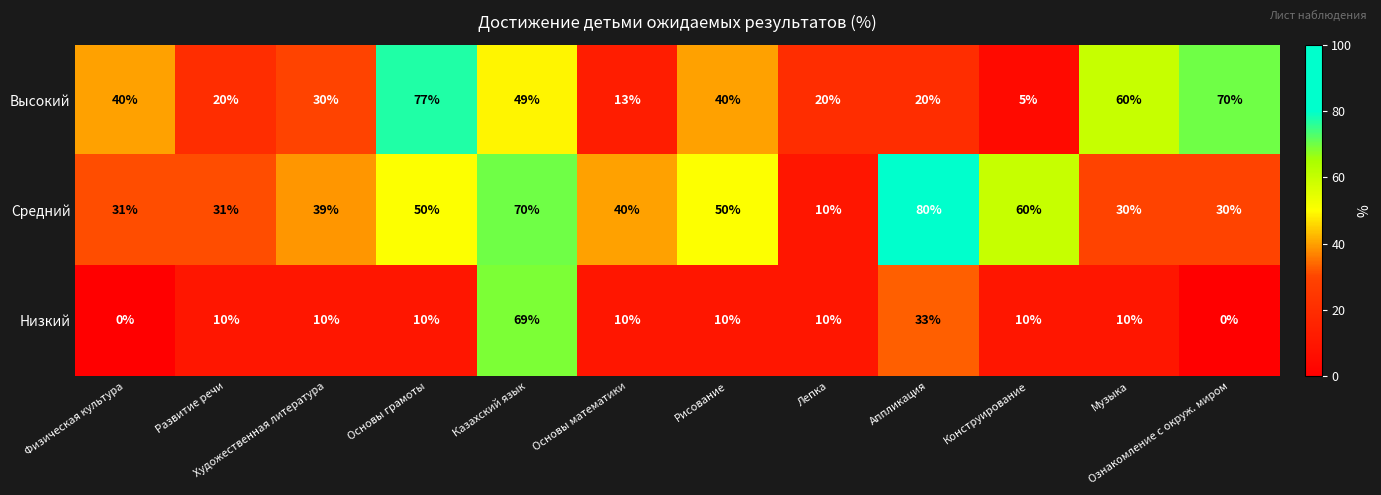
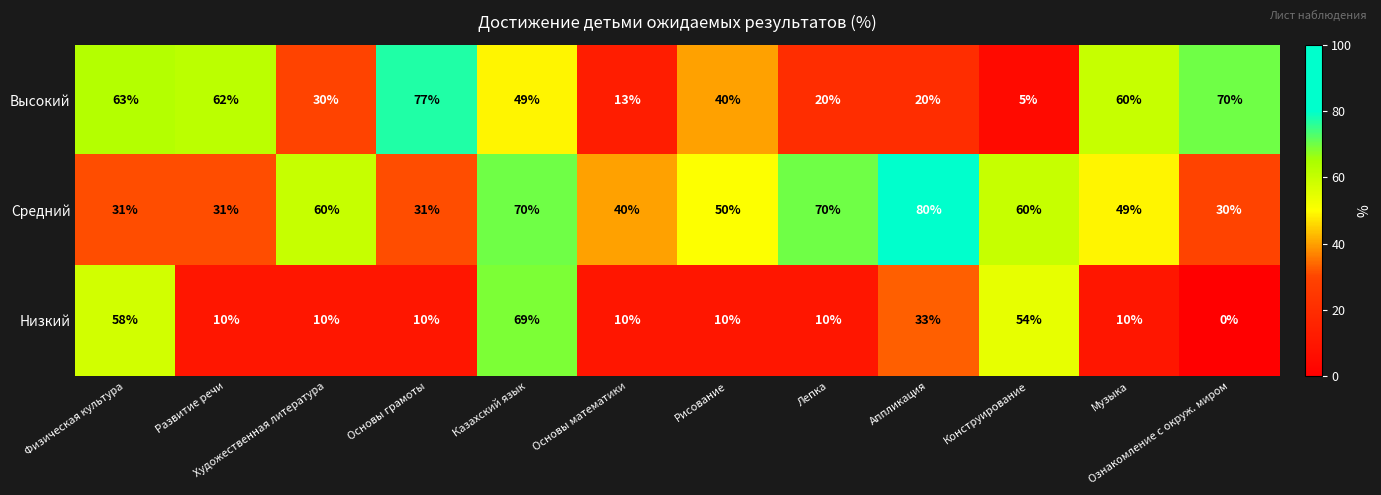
  {
    "Высокий": {
-     "Физическая культура": "40%",
-     "Развитие речи": "20%",
+     "Физическая культура": "63%",
+     "Развитие речи": "62%",
      "Художественная литература": "30%",
      "Основы грамоты": "77%",
      "Казахский язык": "49%",
      "Основы математики": "13%",
      "Рисование": "40%",
      "Лепка": "20%",
      "Аппликация": "20%",
      "Конструирование": "5%",
      "Музыка": "60%",
      "Ознакомление с окруж. миром": "70%"
    },
    "Средний": {
      "Физическая культура": "31%",
      "Развитие речи": "31%",
-     "Художественная литература": "39%",
-     "Основы грамоты": "50%",
+     "Художественная литература": "60%",
+     "Основы грамоты": "31%",
      "Казахский язык": "70%",
      "Основы математики": "40%",
      "Рисование": "50%",
-     "Лепка": "10%",
+     "Лепка": "70%",
      "Аппликация": "80%",
      "Конструирование": "60%",
-     "Музыка": "30%",
+     "Музыка": "49%",
      "Ознакомление с окруж. миром": "30%"
    },
    "Низкий": {
-     "Физическая культура": "0%",
+     "Физическая культура": "58%",
      "Развитие речи": "10%",
      "Художественная литература": "10%",
      "Основы грамоты": "10%",
      "Казахский язык": "69%",
      "Основы математики": "10%",
      "Рисование": "10%",
      "Лепка": "10%",
      "Аппликация": "33%",
-     "Конструирование": "10%",
+     "Конструирование": "54%",
      "Музыка": "10%",
      "Ознакомление с окруж. миром": "0%"
    }
  }
